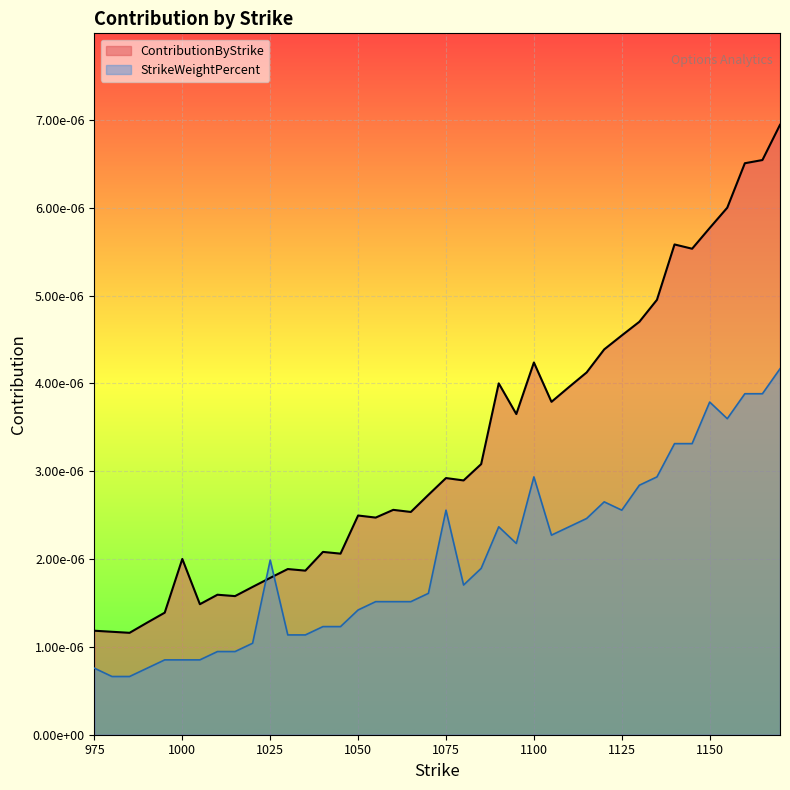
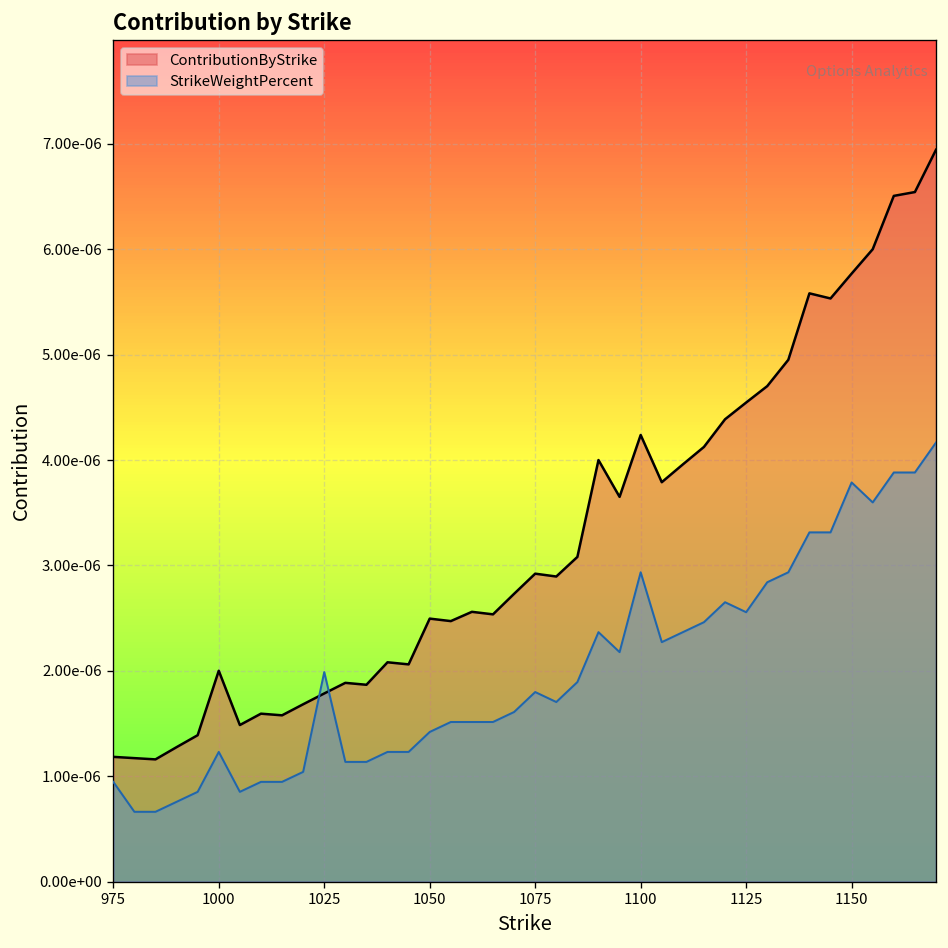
  {
    "ContributionByStrike": {
      "975": 0.0000012,
      "1000": 0.0000020,
      "1025": 0.0000018,
      "1050": 0.0000025,
      "1075": 0.0000029,
      "1100": 0.0000042,
      "1125": 0.0000045,
      "1150": 0.0000058
    },
    "StrikeWeightPercent": {
-     "975": 0.0000008,
-     "1000": 0.0000009,
+     "975": 0.0000009,
+     "1000": 0.0000012,
      "1025": 0.0000020,
      "1050": 0.0000014,
-     "1075": 0.0000026,
+     "1075": 0.0000018,
      "1100": 0.0000029,
      "1125": 0.0000026,
      "1150": 0.0000038
    }
  }
